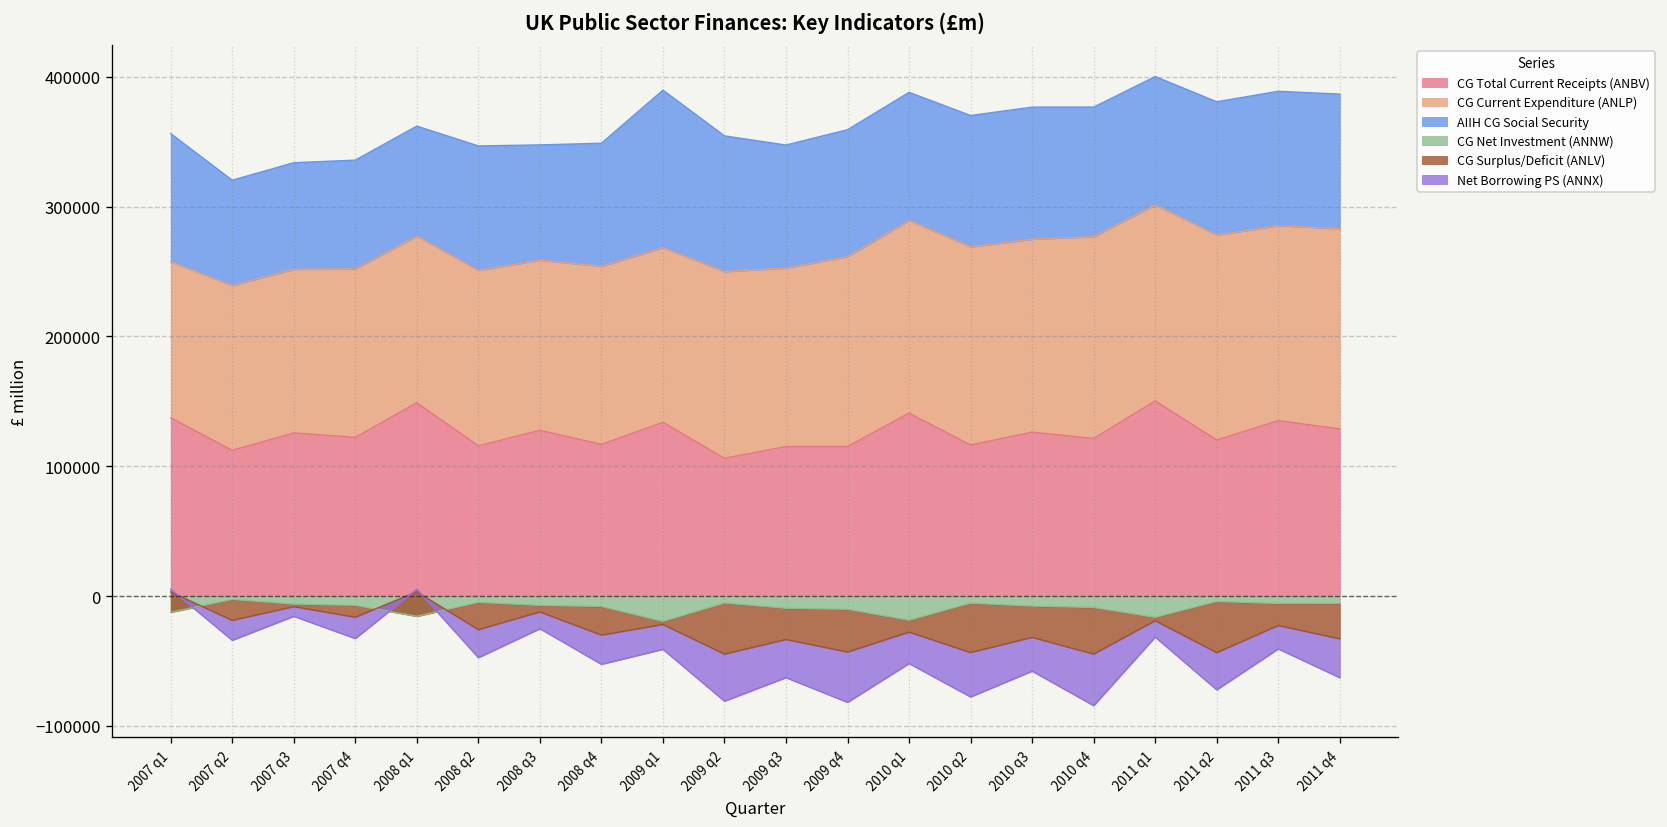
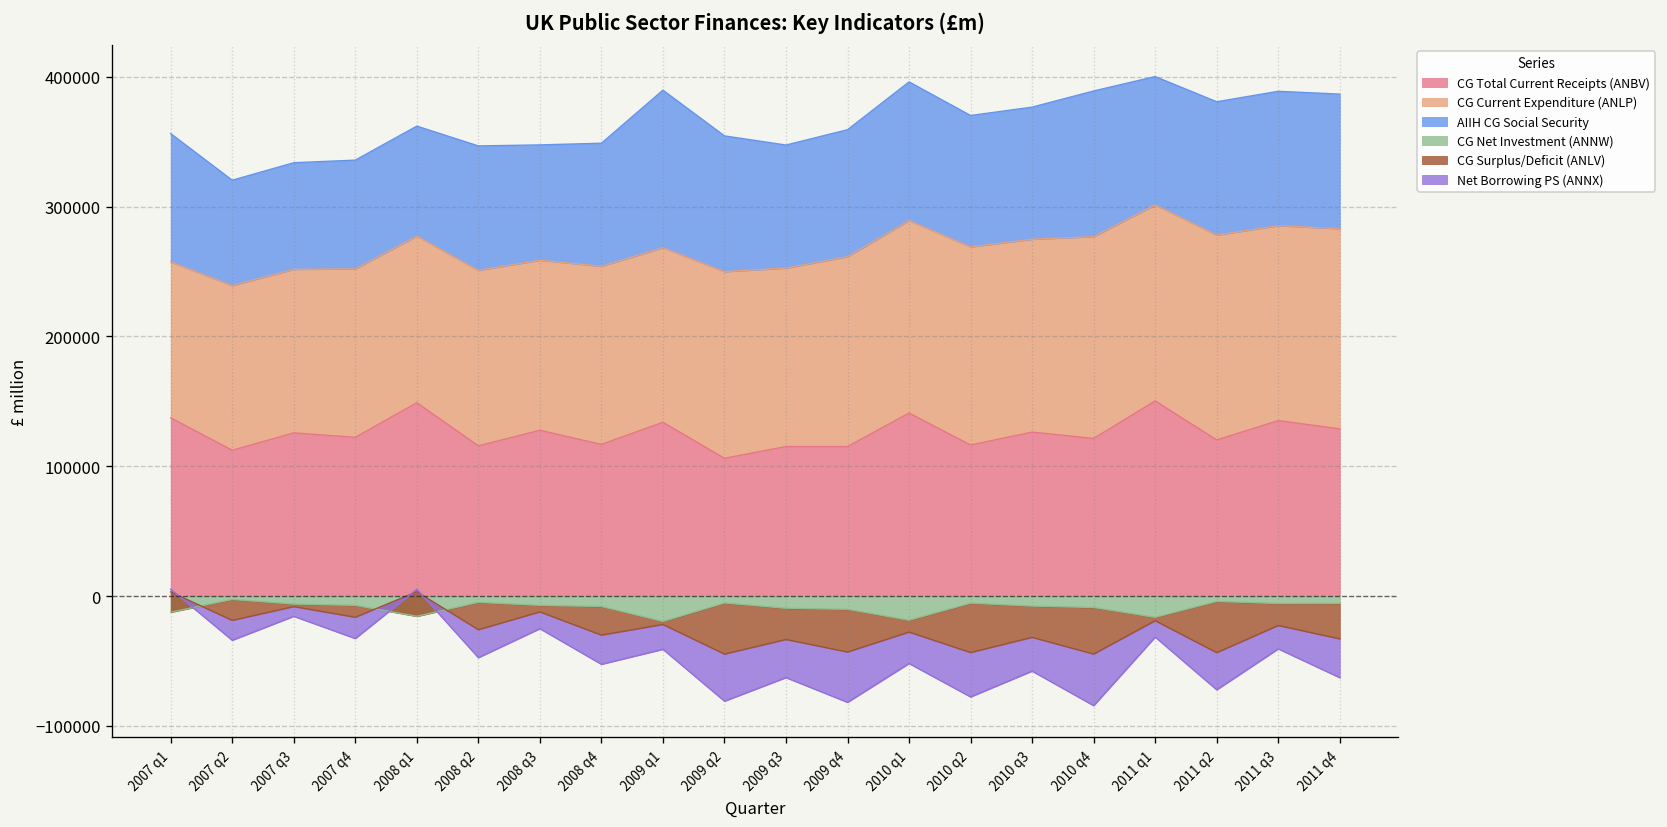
  {
    "AIIH CG Social Security": {
      "2007 q1": 99000,
      "2007 q2": 81000,
      "2007 q3": 82000,
      "2007 q4": 84000,
      "2008 q1": 85000,
      "2008 q2": 96000,
      "2008 q3": 89000,
      "2008 q4": 95000,
      "2009 q1": 121000,
      "2009 q2": 105000,
      "2009 q3": 95000,
      "2009 q4": 98000,
-     "2010 q1": 99000,
+     "2010 q1": 107000,
      "2010 q2": 101000,
      "2010 q3": 102000,
-     "2010 q4": 100000,
+     "2010 q4": 112000,
      "2011 q1": 99000,
      "2011 q2": 103000,
      "2011 q3": 104000,
      "2011 q4": 104000
    }
  }
